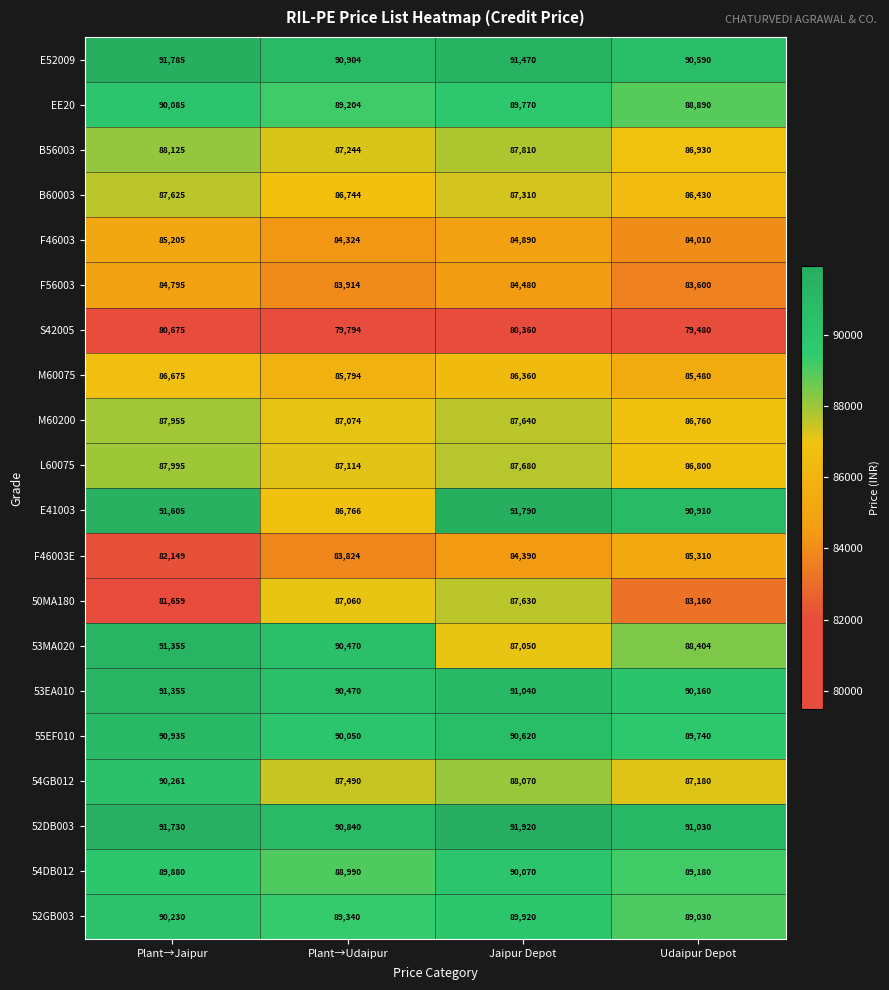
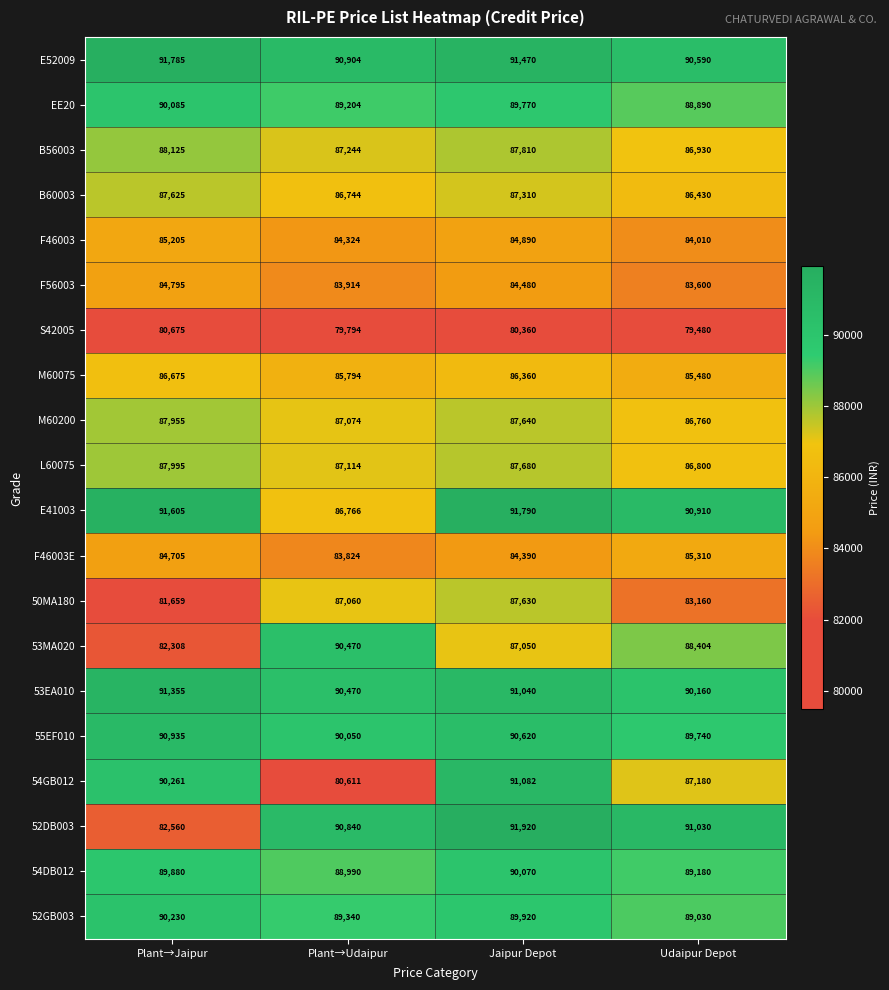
  {
    "E52009": {
      "Plant→Jaipur": "91,785",
      "Plant→Udaipur": "90,904",
      "Jaipur Depot": "91,470",
      "Udaipur Depot": "90,590"
    },
    "EE20": {
      "Plant→Jaipur": "90,085",
      "Plant→Udaipur": "89,204",
      "Jaipur Depot": "89,770",
      "Udaipur Depot": "88,890"
    },
    "B56003": {
      "Plant→Jaipur": "88,125",
      "Plant→Udaipur": "87,244",
      "Jaipur Depot": "87,810",
      "Udaipur Depot": "86,930"
    },
    "B60003": {
      "Plant→Jaipur": "87,625",
      "Plant→Udaipur": "86,744",
      "Jaipur Depot": "87,310",
      "Udaipur Depot": "86,430"
    },
    "F46003": {
      "Plant→Jaipur": "85,205",
      "Plant→Udaipur": "84,324",
      "Jaipur Depot": "84,890",
      "Udaipur Depot": "84,010"
    },
    "F56003": {
      "Plant→Jaipur": "84,795",
      "Plant→Udaipur": "83,914",
      "Jaipur Depot": "84,480",
      "Udaipur Depot": "83,600"
    },
    "S42005": {
      "Plant→Jaipur": "80,675",
      "Plant→Udaipur": "79,794",
      "Jaipur Depot": "80,360",
      "Udaipur Depot": "79,480"
    },
    "M60075": {
      "Plant→Jaipur": "86,675",
      "Plant→Udaipur": "85,794",
      "Jaipur Depot": "86,360",
      "Udaipur Depot": "85,480"
    },
    "M60200": {
      "Plant→Jaipur": "87,955",
      "Plant→Udaipur": "87,074",
      "Jaipur Depot": "87,640",
      "Udaipur Depot": "86,760"
    },
    "L60075": {
      "Plant→Jaipur": "87,995",
      "Plant→Udaipur": "87,114",
      "Jaipur Depot": "87,680",
      "Udaipur Depot": "86,800"
    },
    "E41003": {
      "Plant→Jaipur": "91,605",
      "Plant→Udaipur": "86,766",
      "Jaipur Depot": "91,790",
      "Udaipur Depot": "90,910"
    },
    "F46003E": {
-     "Plant→Jaipur": "82,149",
+     "Plant→Jaipur": "84,705",
      "Plant→Udaipur": "83,824",
      "Jaipur Depot": "84,390",
      "Udaipur Depot": "85,310"
    },
    "50MA180": {
      "Plant→Jaipur": "81,659",
      "Plant→Udaipur": "87,060",
      "Jaipur Depot": "87,630",
      "Udaipur Depot": "83,160"
    },
    "53MA020": {
-     "Plant→Jaipur": "91,355",
+     "Plant→Jaipur": "82,308",
      "Plant→Udaipur": "90,470",
      "Jaipur Depot": "87,050",
      "Udaipur Depot": "88,404"
    },
    "53EA010": {
      "Plant→Jaipur": "91,355",
      "Plant→Udaipur": "90,470",
      "Jaipur Depot": "91,040",
      "Udaipur Depot": "90,160"
    },
    "55EF010": {
      "Plant→Jaipur": "90,935",
      "Plant→Udaipur": "90,050",
      "Jaipur Depot": "90,620",
      "Udaipur Depot": "89,740"
    },
    "54GB012": {
      "Plant→Jaipur": "90,261",
-     "Plant→Udaipur": "87,490",
-     "Jaipur Depot": "88,070",
+     "Plant→Udaipur": "80,611",
+     "Jaipur Depot": "91,082",
      "Udaipur Depot": "87,180"
    },
    "52DB003": {
-     "Plant→Jaipur": "91,730",
+     "Plant→Jaipur": "82,560",
      "Plant→Udaipur": "90,840",
      "Jaipur Depot": "91,920",
      "Udaipur Depot": "91,030"
    },
    "54DB012": {
      "Plant→Jaipur": "89,880",
      "Plant→Udaipur": "88,990",
      "Jaipur Depot": "90,070",
      "Udaipur Depot": "89,180"
    },
    "52GB003": {
      "Plant→Jaipur": "90,230",
      "Plant→Udaipur": "89,340",
      "Jaipur Depot": "89,920",
      "Udaipur Depot": "89,030"
    }
  }
